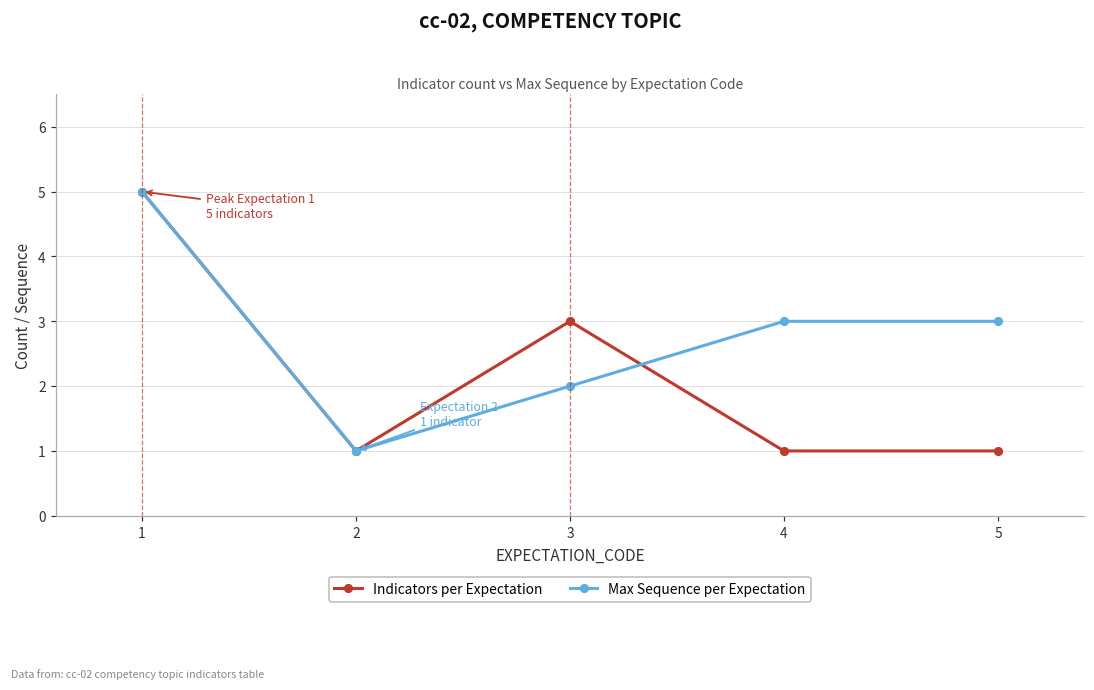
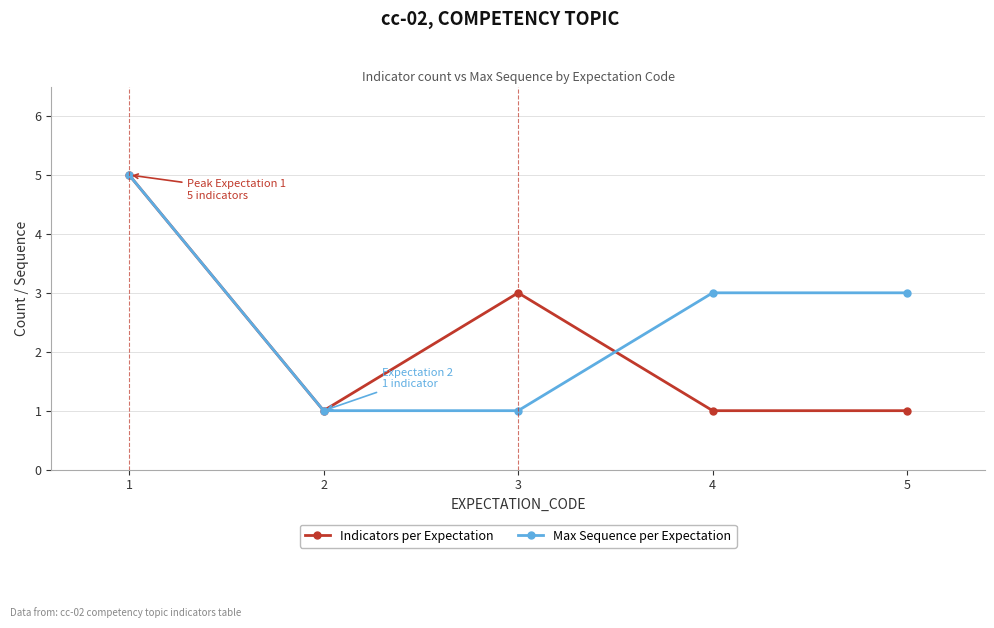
  {
    "Indicators per Expectation": {
      "3": 3,
      "4": 1,
      "5": 1
    },
    "Max Sequence per Expectation": {
-     "3": 2,
+     "3": 1,
      "4": 3,
      "5": 3
    }
  }
